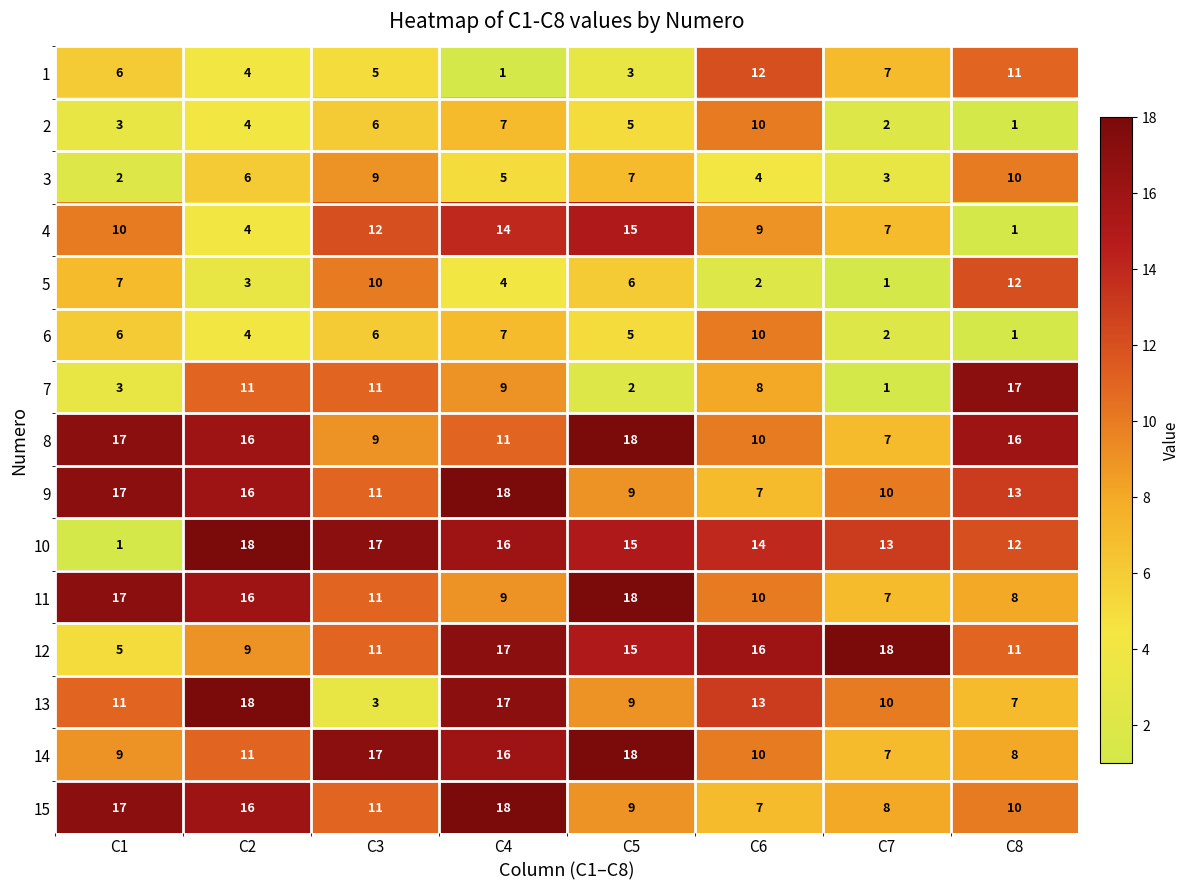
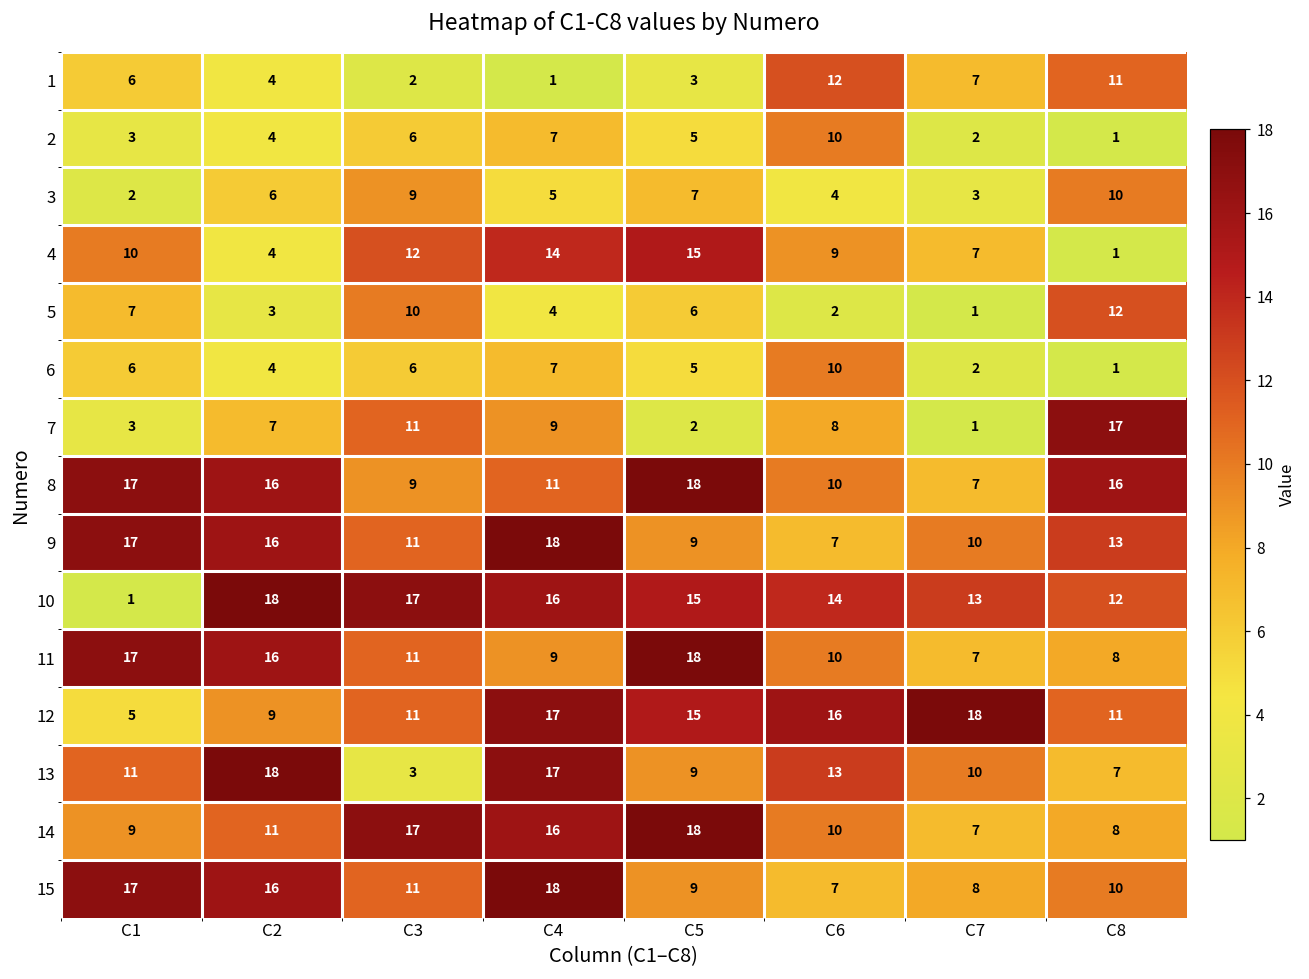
  {
    "1": {
      "C1": 6,
      "C2": 4,
-     "C3": 5,
+     "C3": 2,
      "C4": 1,
      "C5": 3,
      "C6": 12,
      "C7": 7,
      "C8": 11
    },
    "2": {
      "C1": 3,
      "C2": 4,
      "C3": 6,
      "C4": 7,
      "C5": 5,
      "C6": 10,
      "C7": 2,
      "C8": 1
    },
    "3": {
      "C1": 2,
      "C2": 6,
      "C3": 9,
      "C4": 5,
      "C5": 7,
      "C6": 4,
      "C7": 3,
      "C8": 10
    },
    "4": {
      "C1": 10,
      "C2": 4,
      "C3": 12,
      "C4": 14,
      "C5": 15,
      "C6": 9,
      "C7": 7,
      "C8": 1
    },
    "5": {
      "C1": 7,
      "C2": 3,
      "C3": 10,
      "C4": 4,
      "C5": 6,
      "C6": 2,
      "C7": 1,
      "C8": 12
    },
    "6": {
      "C1": 6,
      "C2": 4,
      "C3": 6,
      "C4": 7,
      "C5": 5,
      "C6": 10,
      "C7": 2,
      "C8": 1
    },
    "7": {
      "C1": 3,
-     "C2": 11,
+     "C2": 7,
      "C3": 11,
      "C4": 9,
      "C5": 2,
      "C6": 8,
      "C7": 1,
      "C8": 17
    },
    "8": {
      "C1": 17,
      "C2": 16,
      "C3": 9,
      "C4": 11,
      "C5": 18,
      "C6": 10,
      "C7": 7,
      "C8": 16
    },
    "9": {
      "C1": 17,
      "C2": 16,
      "C3": 11,
      "C4": 18,
      "C5": 9,
      "C6": 7,
      "C7": 10,
      "C8": 13
    },
    "10": {
      "C1": 1,
      "C2": 18,
      "C3": 17,
      "C4": 16,
      "C5": 15,
      "C6": 14,
      "C7": 13,
      "C8": 12
    },
    "11": {
      "C1": 17,
      "C2": 16,
      "C3": 11,
      "C4": 9,
      "C5": 18,
      "C6": 10,
      "C7": 7,
      "C8": 8
    },
    "12": {
      "C1": 5,
      "C2": 9,
      "C3": 11,
      "C4": 17,
      "C5": 15,
      "C6": 16,
      "C7": 18,
      "C8": 11
    },
    "13": {
      "C1": 11,
      "C2": 18,
      "C3": 3,
      "C4": 17,
      "C5": 9,
      "C6": 13,
      "C7": 10,
      "C8": 7
    },
    "14": {
      "C1": 9,
      "C2": 11,
      "C3": 17,
      "C4": 16,
      "C5": 18,
      "C6": 10,
      "C7": 7,
      "C8": 8
    },
    "15": {
      "C1": 17,
      "C2": 16,
      "C3": 11,
      "C4": 18,
      "C5": 9,
      "C6": 7,
      "C7": 8,
      "C8": 10
    }
  }
